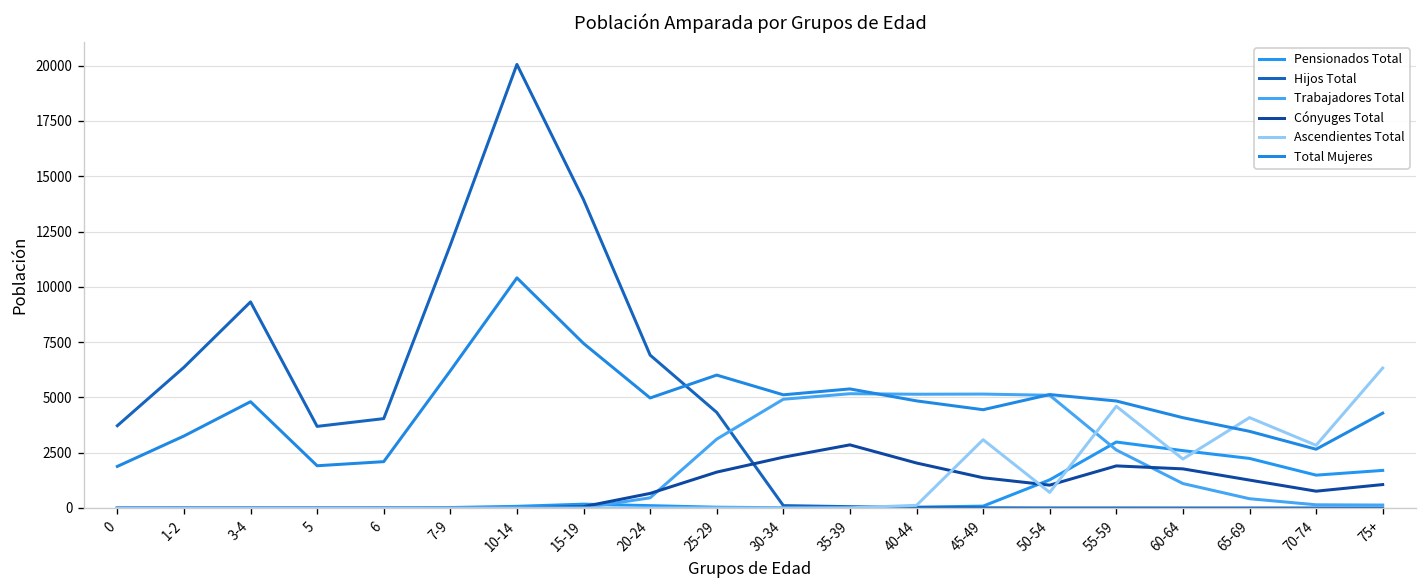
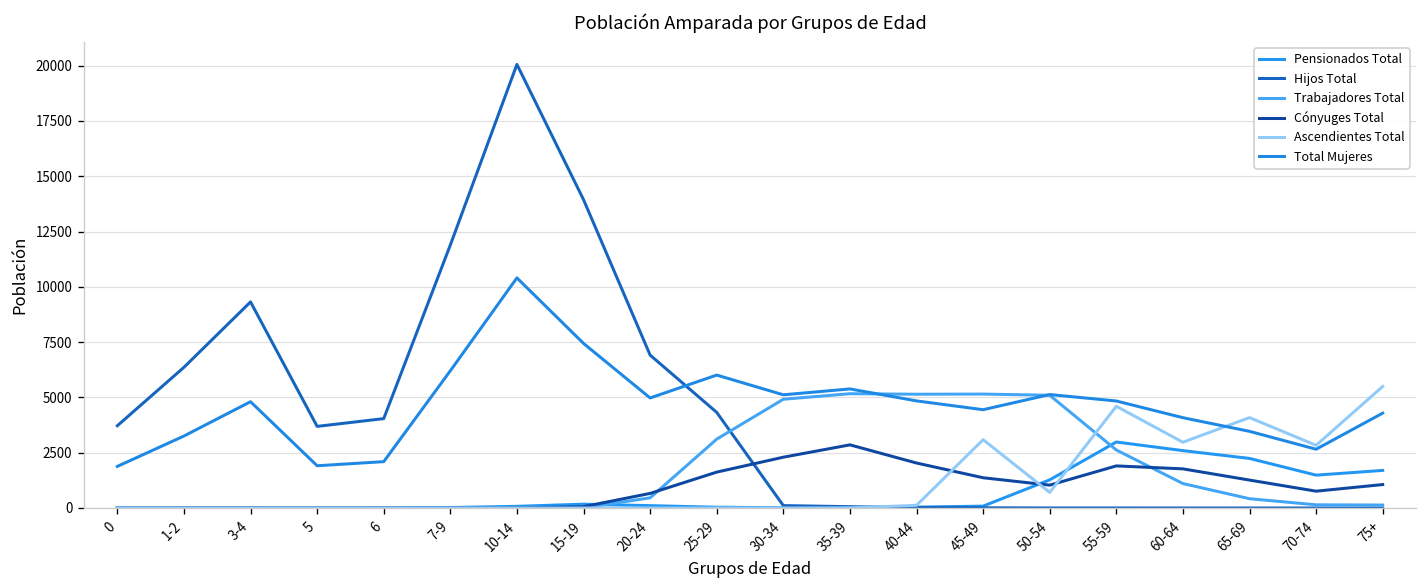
  {
    "Ascendientes Total": {
      "45-49": 3100,
      "50-54": 700,
      "55-59": 4600,
-     "60-64": 2200,
+     "60-64": 3000,
      "65-69": 4100,
      "70-74": 2800,
-     "75+": 6300
+     "75+": 5500
    }
  }
